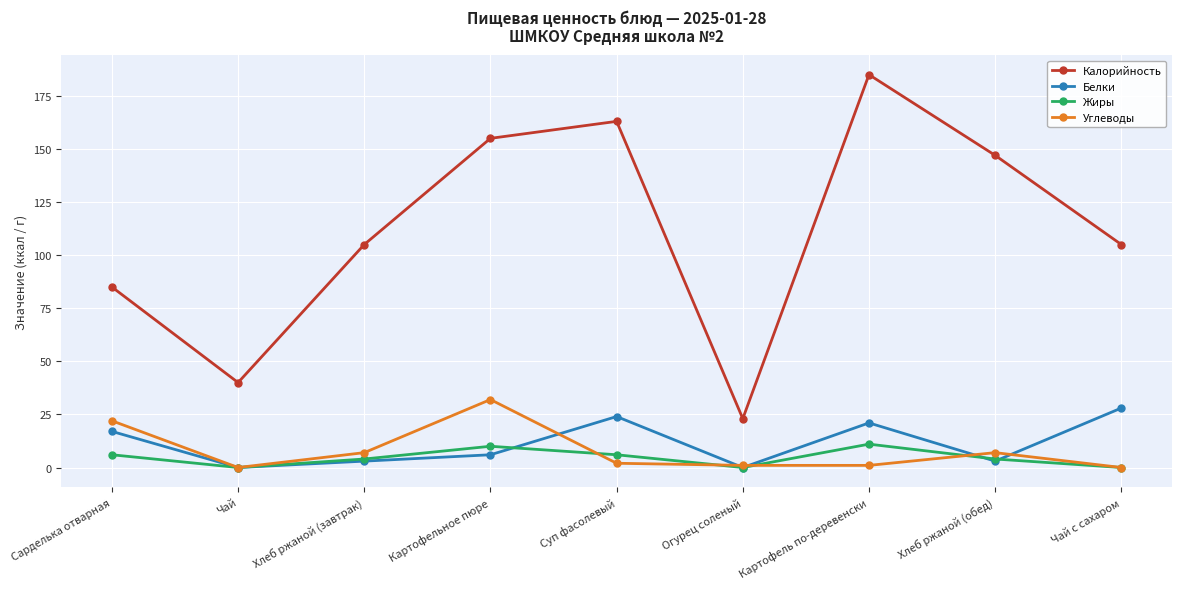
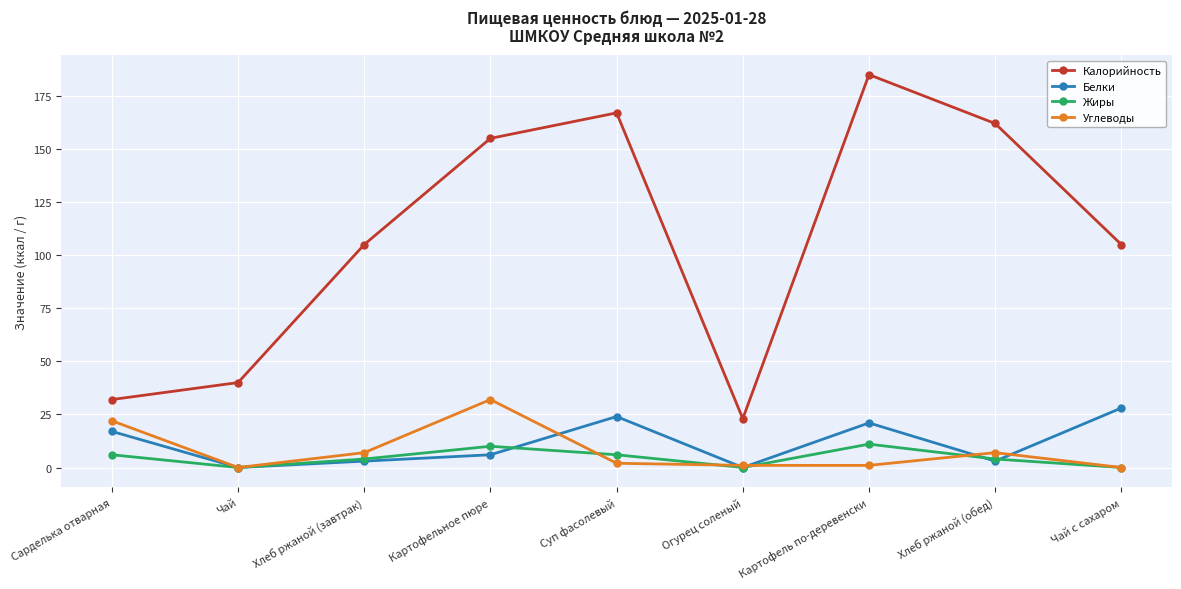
  {
    "Калорийность": {
-     "Сарделька отварная": 85,
+     "Сарделька отварная": 32,
      "Чай": 40,
      "Хлеб ржаной (завтрак)": 105,
      "Картофельное пюре": 155,
-     "Суп фасолевый": 163,
+     "Суп фасолевый": 167,
      "Огурец соленый": 23,
      "Картофель по-деревенски": 185,
-     "Хлеб ржаной (обед)": 147,
+     "Хлеб ржаной (обед)": 162,
      "Чай с сахаром": 105
    },
    "Белки": {
      "Сарделька отварная": 17,
      "Картофельное пюре": 6,
      "Суп фасолевый": 24,
      "Картофель по-деревенски": 21,
      "Чай с сахаром": 28
    },
    "Жиры": {
      "Сарделька отварная": 6,
      "Картофельное пюре": 10,
      "Суп фасолевый": 6,
      "Картофель по-деревенски": 11
    },
    "Углеводы": {
      "Сарделька отварная": 22,
      "Хлеб ржаной (завтрак)": 7,
      "Картофельное пюре": 32,
      "Суп фасолевый": 2,
      "Картофель по-деревенски": 1,
      "Хлеб ржаной (обед)": 7
    }
  }
